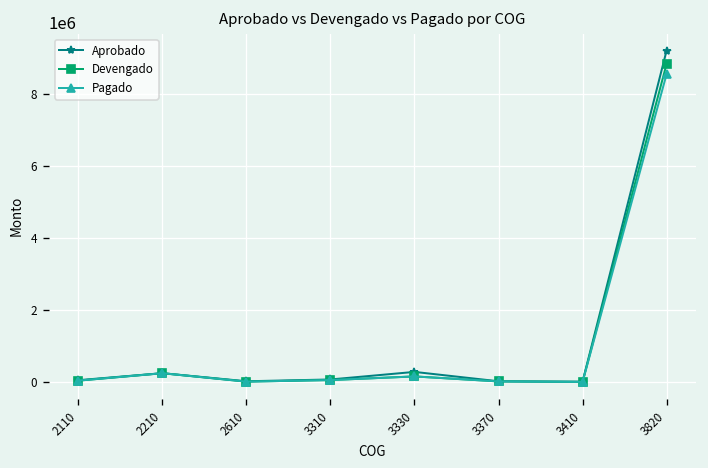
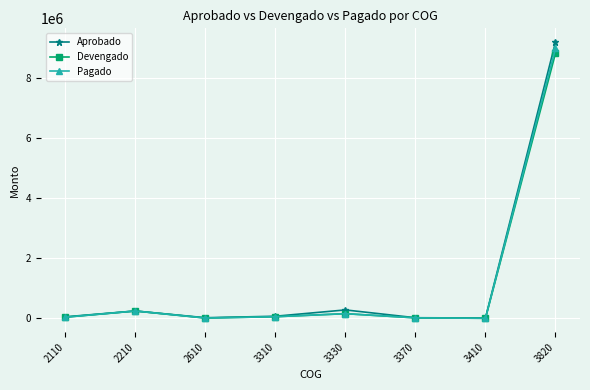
  {
    "Pagado": {
-     "3820": 8500000
+     "3820": 9000000
    }
  }
